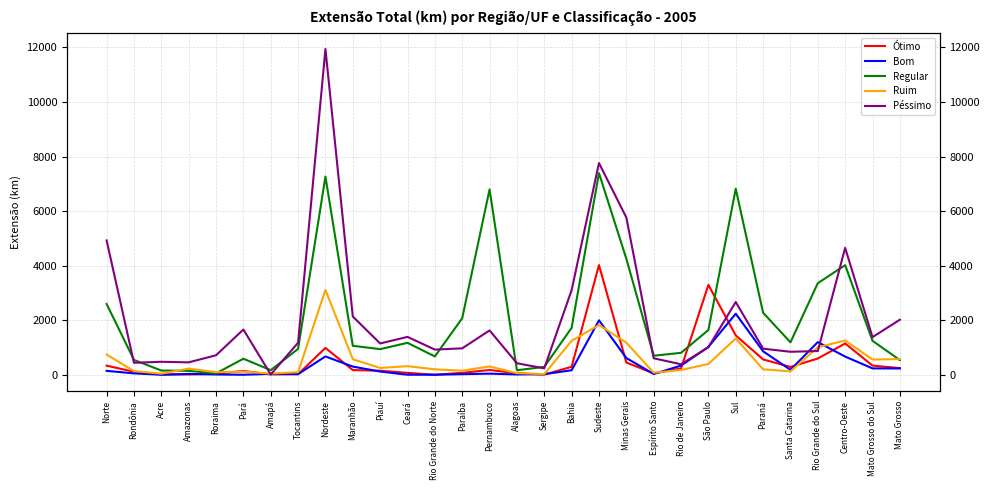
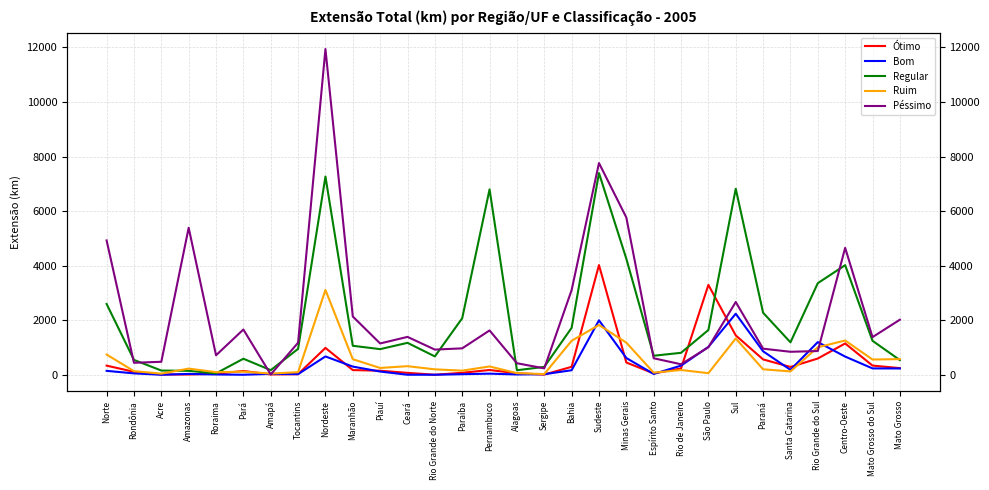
  {
    "Ótimo": {
      "Norte": 300,
      "Nordeste": 1000,
      "Maranhão": 200,
      "Pernambuco": 200,
      "Bahia": 300,
      "Sudeste": 4000,
      "Minas Gerais": 400,
      "São Paulo": 3300,
      "Sul": 1400,
      "Paraná": 600,
      "Santa Catarina": 300,
      "Rio Grande do Sul": 600,
      "Centro-Oeste": 1100,
      "Mato Grosso do Sul": 300
    },
    "Bom": {
      "Norte": 100,
      "Pará": 0,
      "Nordeste": 700,
      "Maranhão": 300,
      "Pernambuco": 0,
      "Bahia": 200,
      "Sudeste": 2000,
      "Minas Gerais": 600,
      "Sul": 2200,
      "Paraná": 900,
      "Rio Grande do Sul": 1200,
      "Centro-Oeste": 700,
      "Mato Grosso do Sul": 200
    },
    "Regular": {
      "Norte": 2600,
      "Rondônia": 500,
      "Acre": 200,
      "Pará": 600,
      "Amapá": 200,
      "Tocantins": 900,
      "Nordeste": 7300,
      "Maranhão": 1100,
      "Piauí": 900,
      "Ceará": 1200,
      "Rio Grande do Norte": 700,
      "Paraíba": 2100,
      "Pernambuco": 6800,
      "Alagoas": 200,
      "Bahia": 1700,
      "Sudeste": 7400,
      "Minas Gerais": 4300,
      "Espírito Santo": 700,
      "Rio de Janeiro": 800,
      "São Paulo": 1600,
      "Sul": 6800,
      "Paraná": 2300,
      "Santa Catarina": 1200,
      "Rio Grande do Sul": 3400,
      "Centro-Oeste": 4000,
      "Mato Grosso do Sul": 1200
    },
    "Ruim": {
      "Norte": 700,
      "Nordeste": 3100,
      "Maranhão": 600,
      "Piauí": 200,
      "Ceará": 300,
      "Rio Grande do Norte": 200,
      "Pernambuco": 300,
      "Bahia": 1200,
      "Sudeste": 1800,
      "Minas Gerais": 1200,
-     "São Paulo": 400,
+     "São Paulo": 100,
      "Sul": 1300,
      "Paraná": 200,
      "Rio Grande do Sul": 1000,
      "Centro-Oeste": 1300,
      "Mato Grosso do Sul": 600
    },
    "Péssimo": {
      "Norte": 4900,
      "Rondônia": 400,
      "Acre": 500,
-     "Amazonas": 500,
+     "Amazonas": 5400,
      "Roraima": 700,
      "Pará": 1700,
      "Tocantins": 1200,
      "Nordeste": 11900,
      "Maranhão": 2100,
      "Piauí": 1100,
      "Ceará": 1400,
      "Rio Grande do Norte": 900,
      "Paraíba": 1000,
      "Pernambuco": 1600,
      "Alagoas": 400,
      "Bahia": 3100,
      "Sudeste": 7800,
      "Minas Gerais": 5800,
      "Espírito Santo": 600,
      "Sul": 2700,
      "Paraná": 1000,
      "Santa Catarina": 800,
      "Rio Grande do Sul": 900,
      "Centro-Oeste": 4700,
      "Mato Grosso do Sul": 1400,
      "Mato Grosso": 2000
    }
  }
